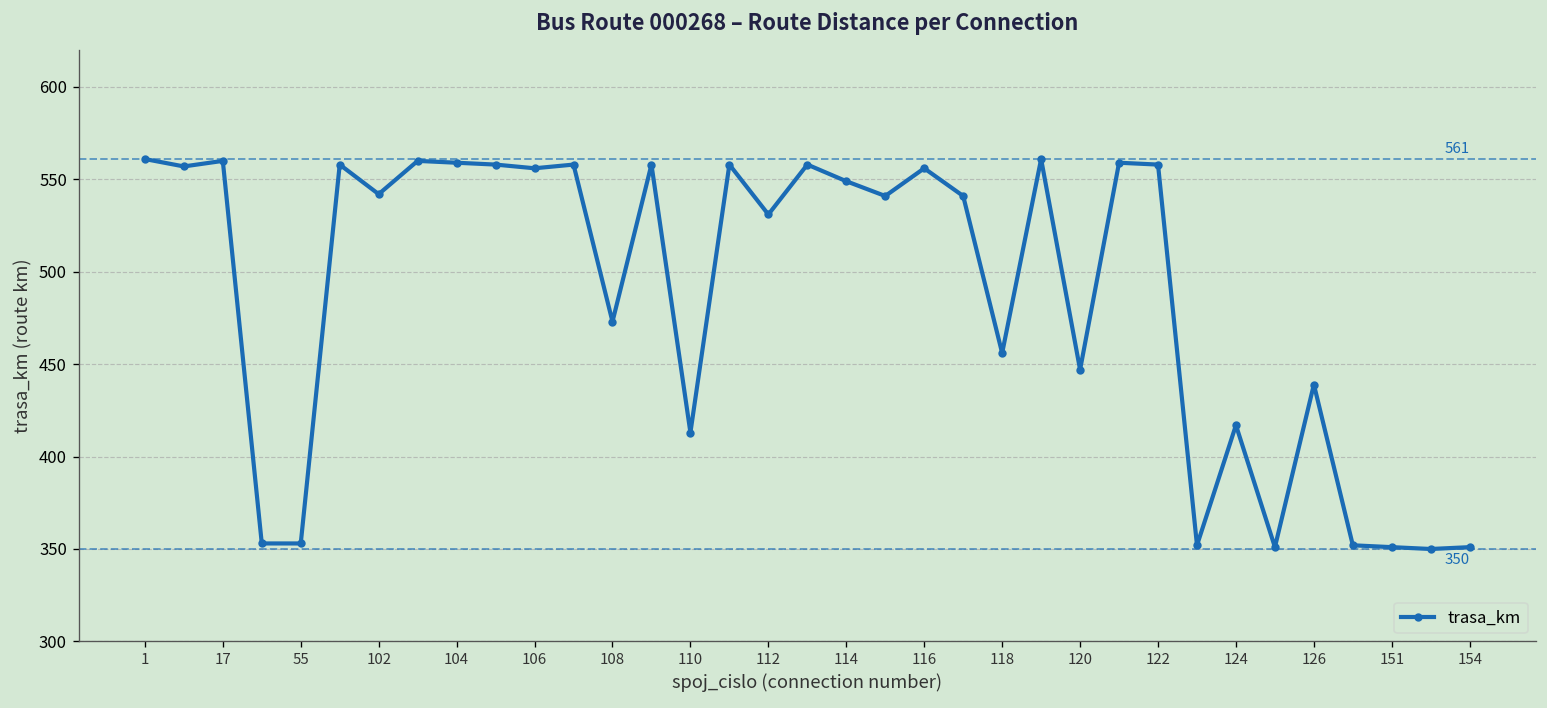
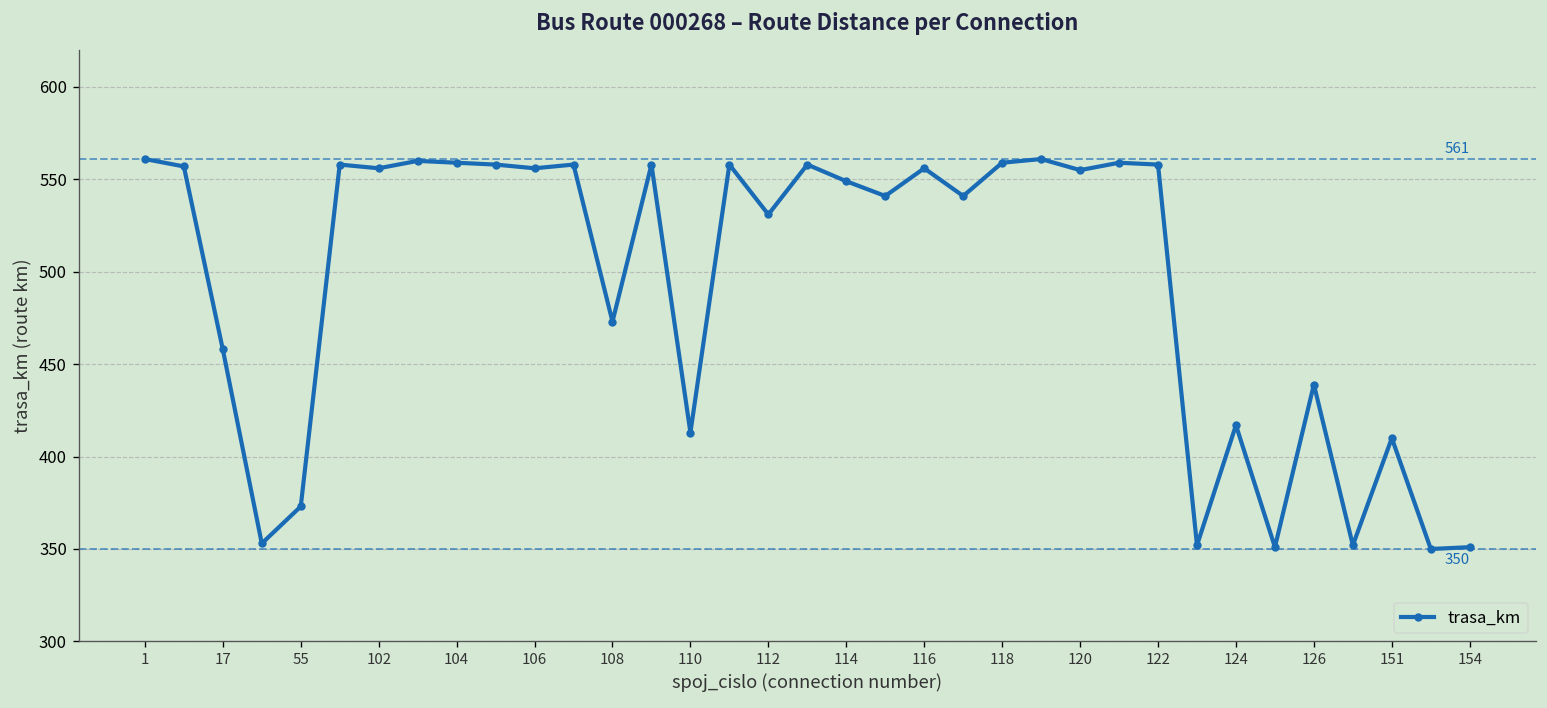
  {
    "1": 561,
-   "17": 560,
-   "55": 353,
-   "102": 542,
+   "17": 458,
+   "55": 373,
+   "102": 556,
    "104": 559,
    "106": 556,
    "108": 473,
    "110": 413,
    "112": 531,
    "114": 549,
    "116": 556,
-   "118": 456,
-   "120": 447,
+   "118": 559,
+   "120": 555,
    "122": 558,
    "124": 417,
    "126": 439,
-   "151": 351
+   "151": 410
  }
